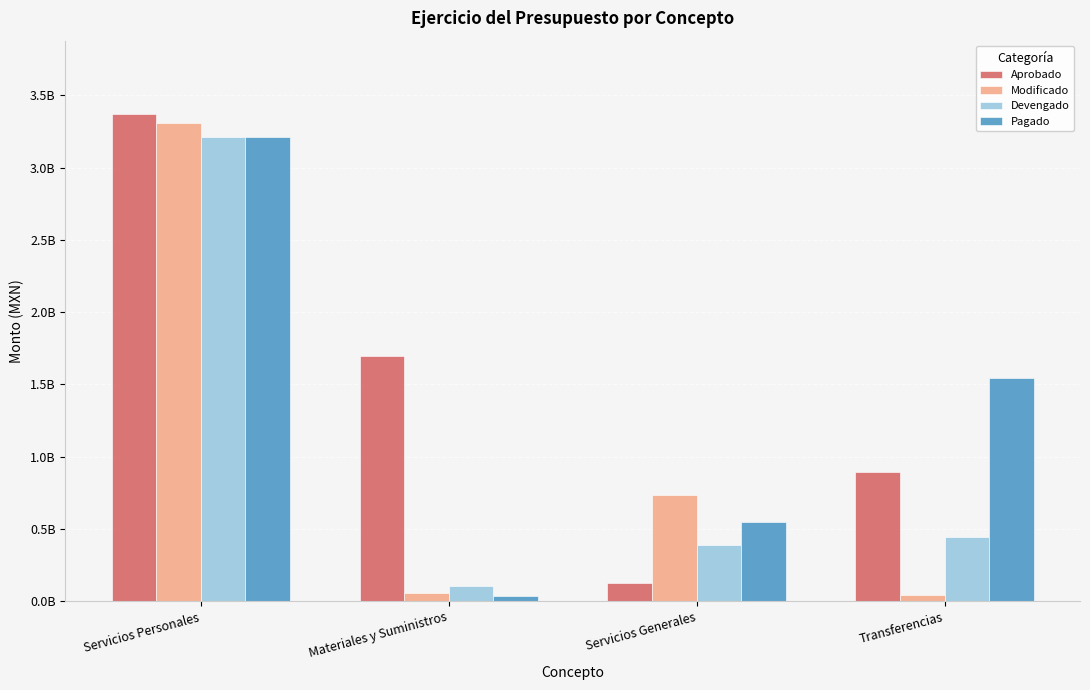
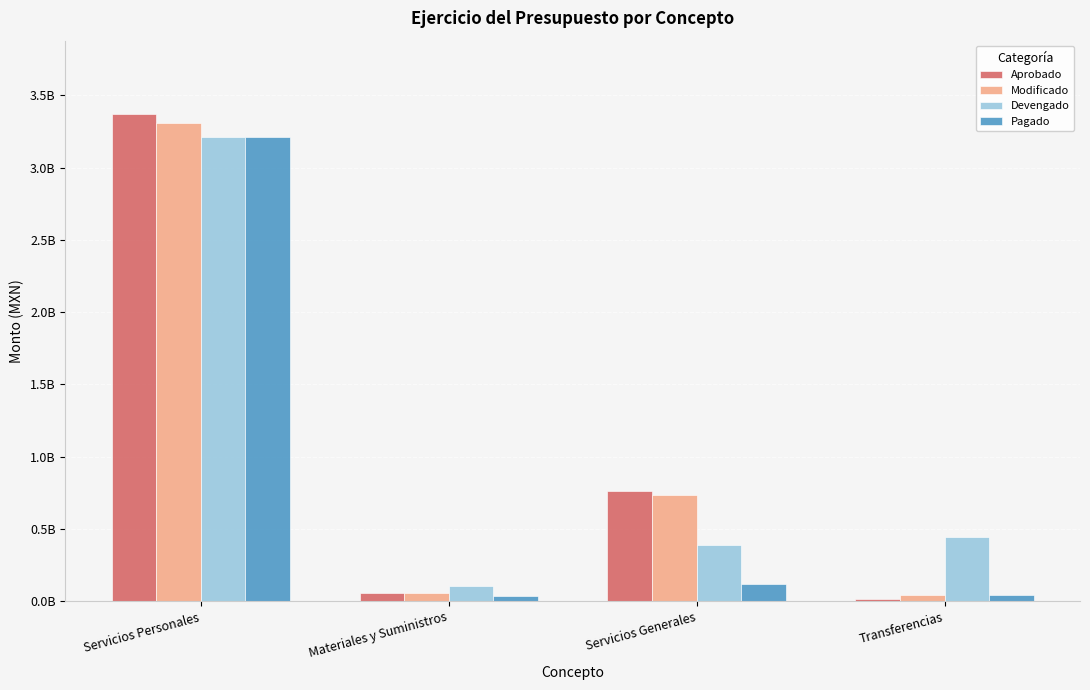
  {
    "Aprobado": {
      "Servicios Personales": 3370000000,
-     "Materiales y Suministros": 1700000000,
-     "Servicios Generales": 120000000,
-     "Transferencias": 890000000
+     "Materiales y Suministros": 60000000,
+     "Servicios Generales": 760000000,
+     "Transferencias": 10000000
    },
    "Modificado": {
      "Servicios Personales": 3310000000,
      "Materiales y Suministros": 60000000,
      "Servicios Generales": 740000000,
      "Transferencias": 40000000
    },
    "Devengado": {
      "Servicios Personales": 3210000000,
      "Materiales y Suministros": 110000000,
      "Servicios Generales": 390000000,
      "Transferencias": 450000000
    },
    "Pagado": {
      "Servicios Personales": 3210000000,
      "Materiales y Suministros": 40000000,
-     "Servicios Generales": 550000000,
-     "Transferencias": 1550000000
+     "Servicios Generales": 120000000,
+     "Transferencias": 40000000
    }
  }
